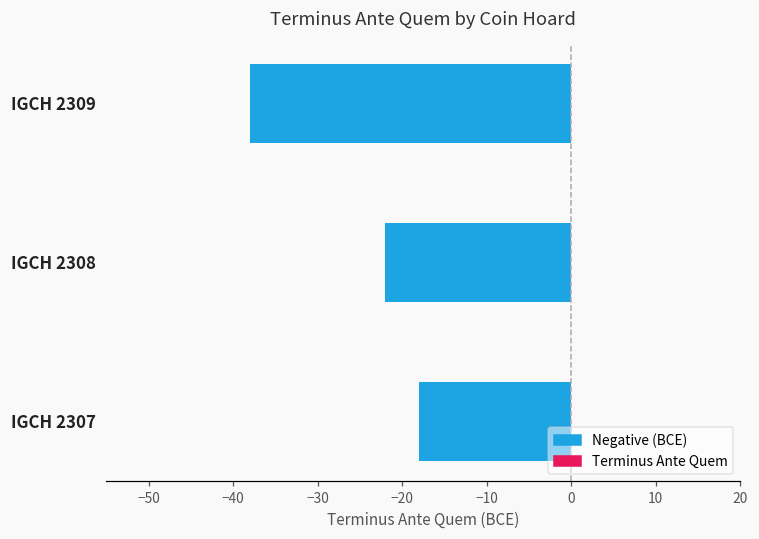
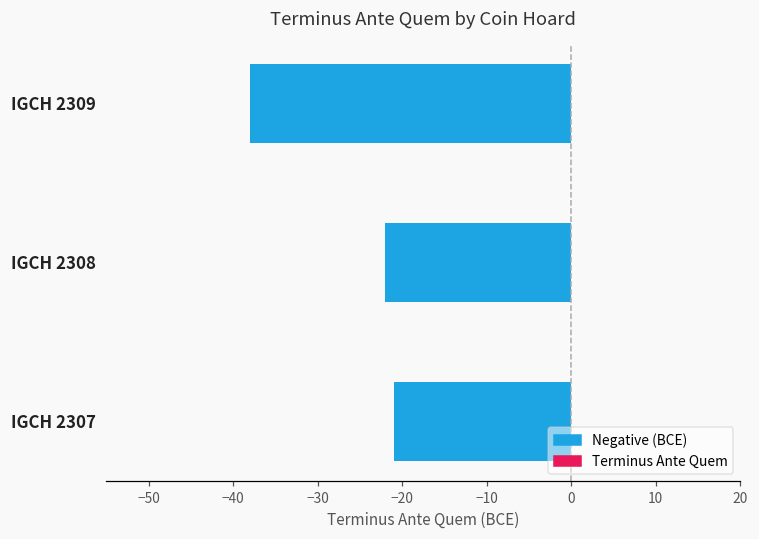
  {
    "IGCH 2309": -38,
    "IGCH 2308": -22,
-   "IGCH 2307": -18
+   "IGCH 2307": -21
  }
